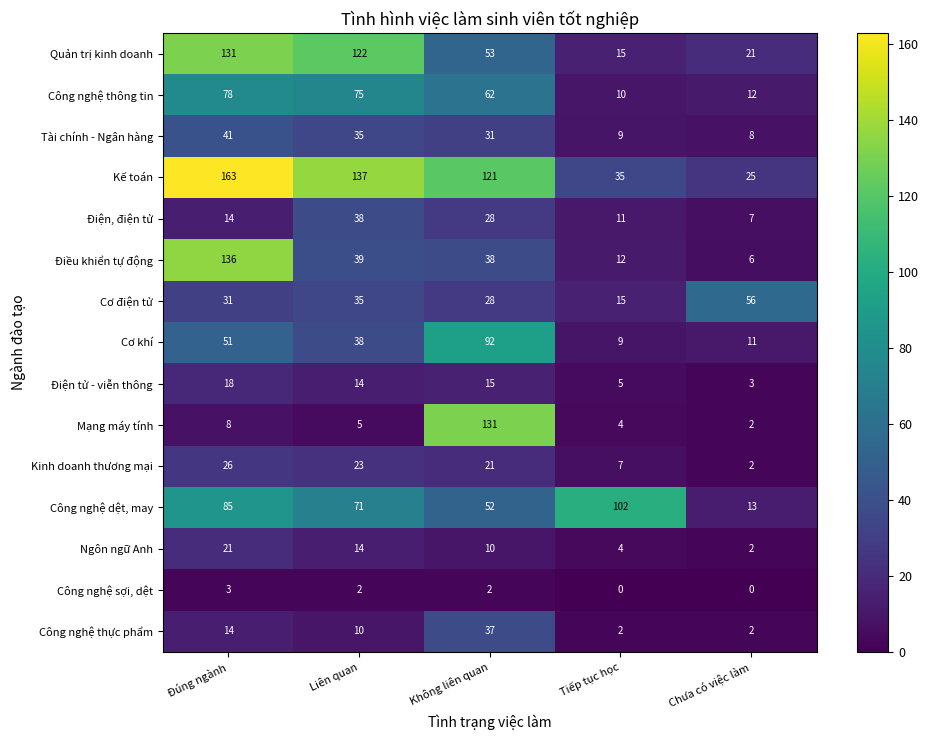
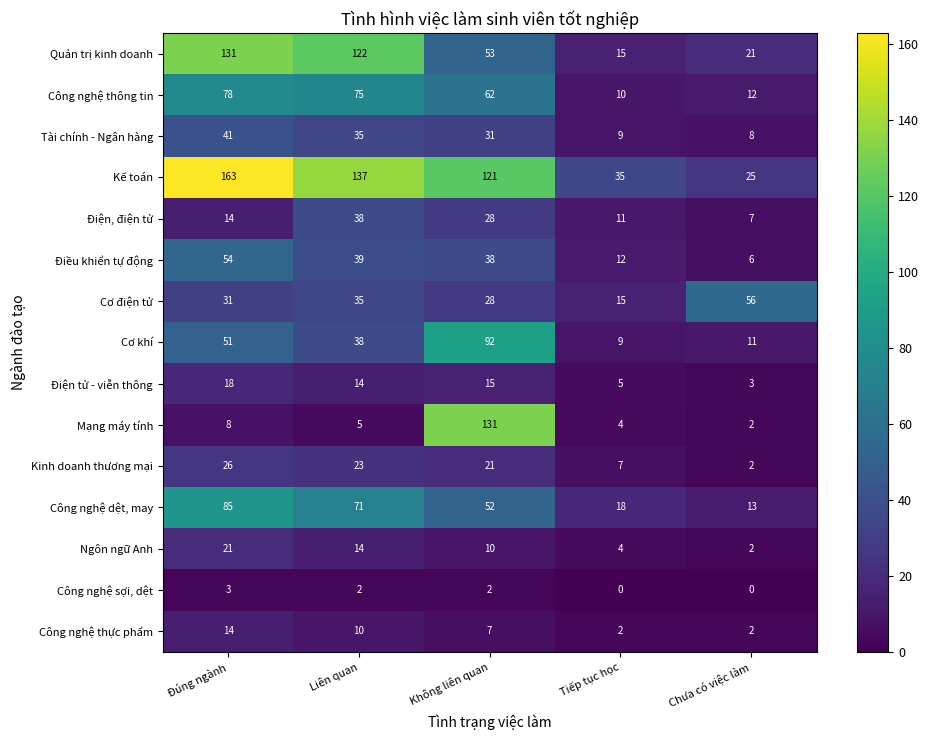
  {
    "Quản trị kinh doanh": {
      "Đúng ngành": 131,
      "Liên quan": 122,
      "Không liên quan": 53,
      "Tiếp tục học": 15,
      "Chưa có việc làm": 21
    },
    "Công nghệ thông tin": {
      "Đúng ngành": 78,
      "Liên quan": 75,
      "Không liên quan": 62,
      "Tiếp tục học": 10,
      "Chưa có việc làm": 12
    },
    "Tài chính - Ngân hàng": {
      "Đúng ngành": 41,
      "Liên quan": 35,
      "Không liên quan": 31,
      "Tiếp tục học": 9,
      "Chưa có việc làm": 8
    },
    "Kế toán": {
      "Đúng ngành": 163,
      "Liên quan": 137,
      "Không liên quan": 121,
      "Tiếp tục học": 35,
      "Chưa có việc làm": 25
    },
    "Điện, điện tử": {
      "Đúng ngành": 14,
      "Liên quan": 38,
      "Không liên quan": 28,
      "Tiếp tục học": 11,
      "Chưa có việc làm": 7
    },
    "Điều khiển tự động": {
-     "Đúng ngành": 136,
+     "Đúng ngành": 54,
      "Liên quan": 39,
      "Không liên quan": 38,
      "Tiếp tục học": 12,
      "Chưa có việc làm": 6
    },
    "Cơ điện tử": {
      "Đúng ngành": 31,
      "Liên quan": 35,
      "Không liên quan": 28,
      "Tiếp tục học": 15,
      "Chưa có việc làm": 56
    },
    "Cơ khí": {
      "Đúng ngành": 51,
      "Liên quan": 38,
      "Không liên quan": 92,
      "Tiếp tục học": 9,
      "Chưa có việc làm": 11
    },
    "Điện tử - viễn thông": {
      "Đúng ngành": 18,
      "Liên quan": 14,
      "Không liên quan": 15,
      "Tiếp tục học": 5,
      "Chưa có việc làm": 3
    },
    "Mạng máy tính": {
      "Đúng ngành": 8,
      "Liên quan": 5,
      "Không liên quan": 131,
      "Tiếp tục học": 4,
      "Chưa có việc làm": 2
    },
    "Kinh doanh thương mại": {
      "Đúng ngành": 26,
      "Liên quan": 23,
      "Không liên quan": 21,
      "Tiếp tục học": 7,
      "Chưa có việc làm": 2
    },
    "Công nghệ dệt, may": {
      "Đúng ngành": 85,
      "Liên quan": 71,
      "Không liên quan": 52,
-     "Tiếp tục học": 102,
+     "Tiếp tục học": 18,
      "Chưa có việc làm": 13
    },
    "Ngôn ngữ Anh": {
      "Đúng ngành": 21,
      "Liên quan": 14,
      "Không liên quan": 10,
      "Tiếp tục học": 4,
      "Chưa có việc làm": 2
    },
    "Công nghệ sợi, dệt": {
      "Đúng ngành": 3,
      "Liên quan": 2,
      "Không liên quan": 2,
      "Tiếp tục học": 0,
      "Chưa có việc làm": 0
    },
    "Công nghệ thực phẩm": {
      "Đúng ngành": 14,
      "Liên quan": 10,
-     "Không liên quan": 37,
+     "Không liên quan": 7,
      "Tiếp tục học": 2,
      "Chưa có việc làm": 2
    }
  }
